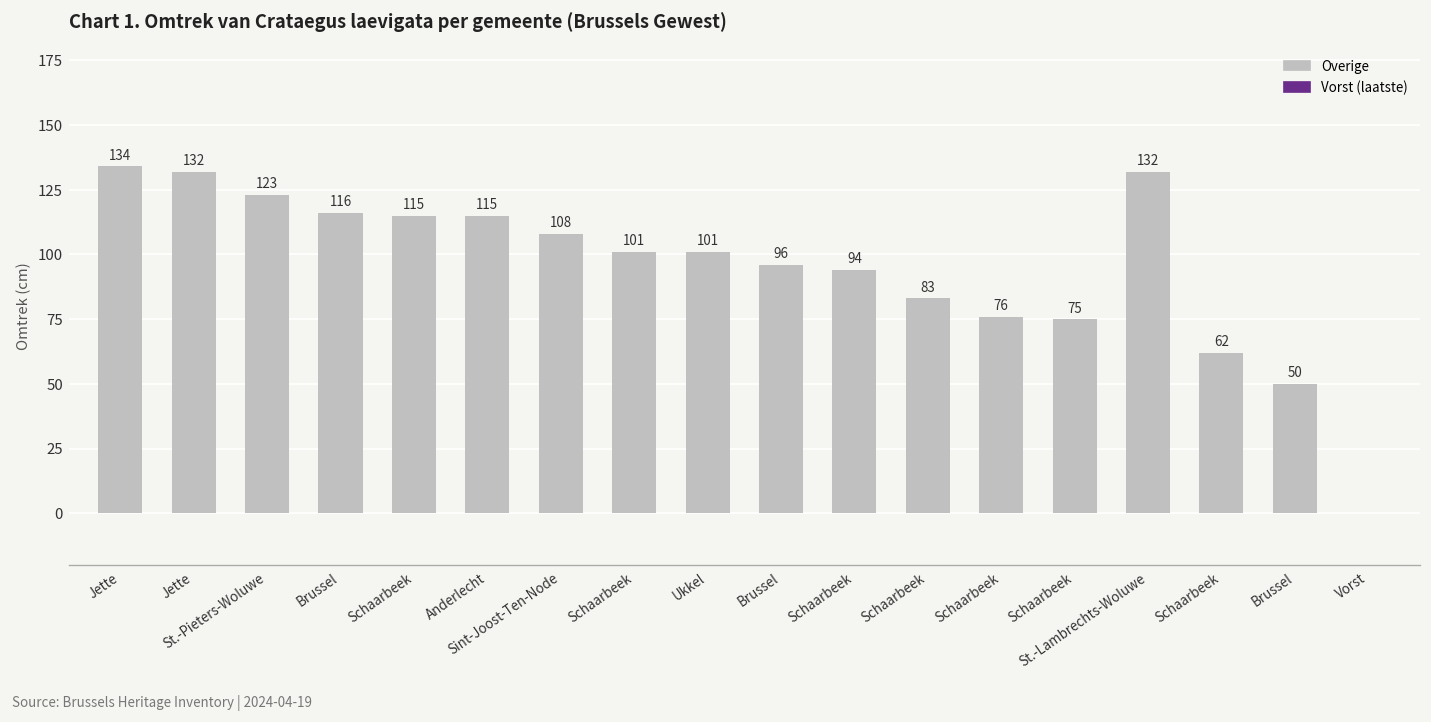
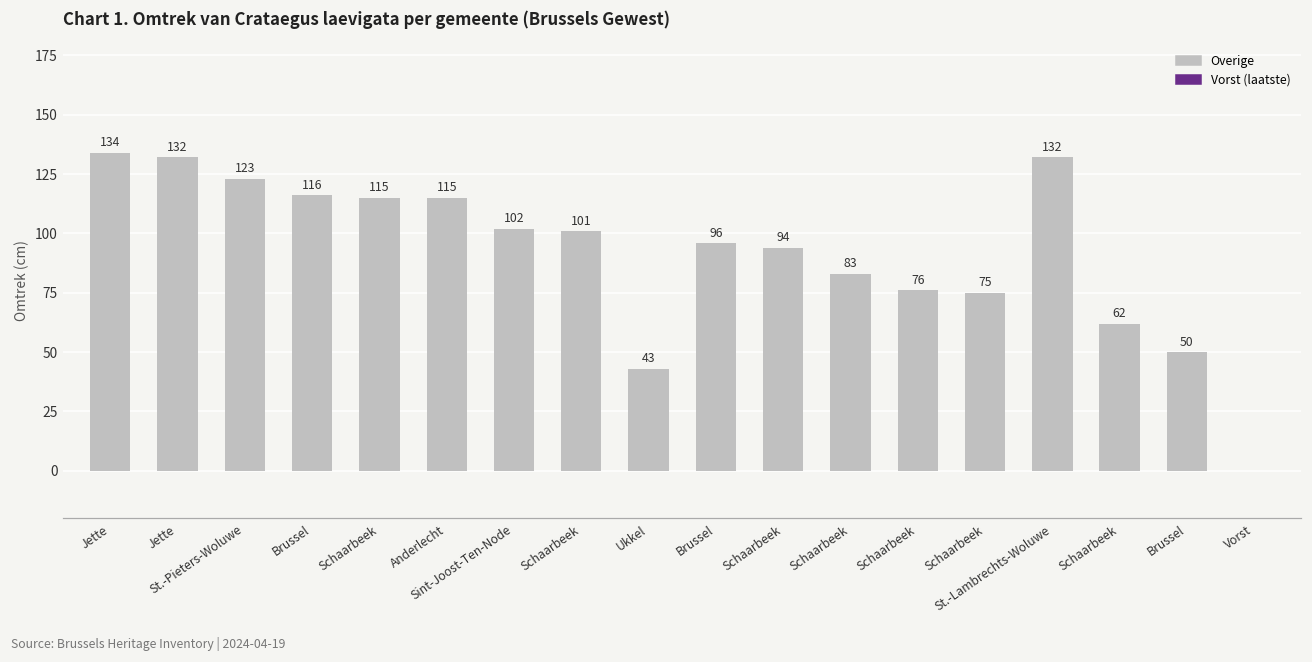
  {
    "St.-Pieters-Woluwe": 123,
    "Anderlecht": 115,
-   "Sint-Joost-Ten-Node": 108,
-   "Ukkel": 101,
+   "Sint-Joost-Ten-Node": 102,
+   "Ukkel": 43,
    "St.-Lambrechts-Woluwe": 132
  }
